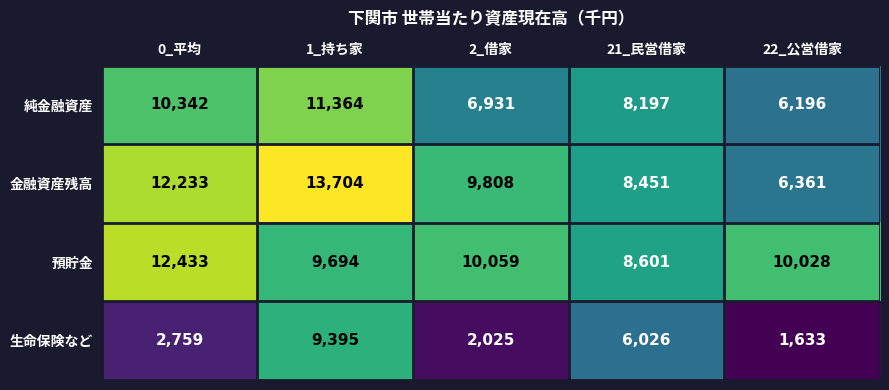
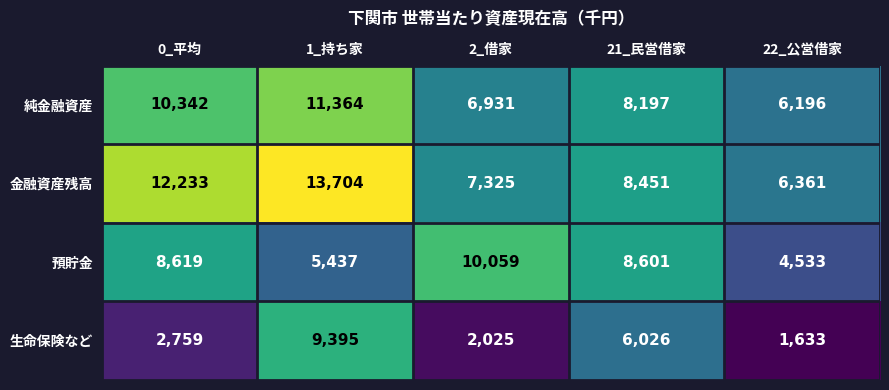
  {
    "純金融資産": {
      "0_平均": "10,342",
      "1_持ち家": "11,364",
      "2_借家": "6,931",
      "21_民営借家": "8,197",
      "22_公営借家": "6,196"
    },
    "金融資産残高": {
      "0_平均": "12,233",
      "1_持ち家": "13,704",
-     "2_借家": "9,808",
+     "2_借家": "7,325",
      "21_民営借家": "8,451",
      "22_公営借家": "6,361"
    },
    "預貯金": {
-     "0_平均": "12,433",
-     "1_持ち家": "9,694",
+     "0_平均": "8,619",
+     "1_持ち家": "5,437",
      "2_借家": "10,059",
      "21_民営借家": "8,601",
-     "22_公営借家": "10,028"
+     "22_公営借家": "4,533"
    },
    "生命保険など": {
      "0_平均": "2,759",
      "1_持ち家": "9,395",
      "2_借家": "2,025",
      "21_民営借家": "6,026",
      "22_公営借家": "1,633"
    }
  }
